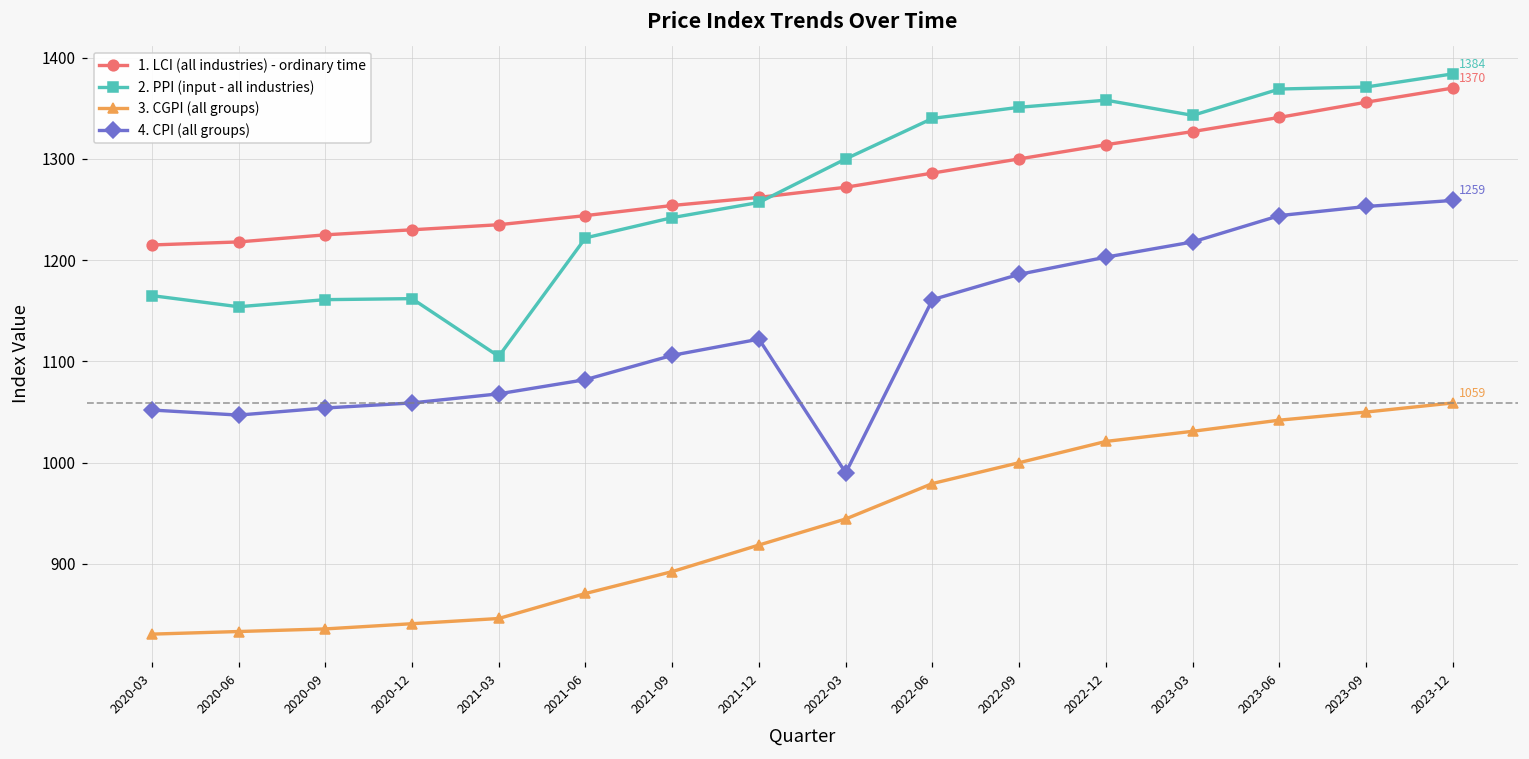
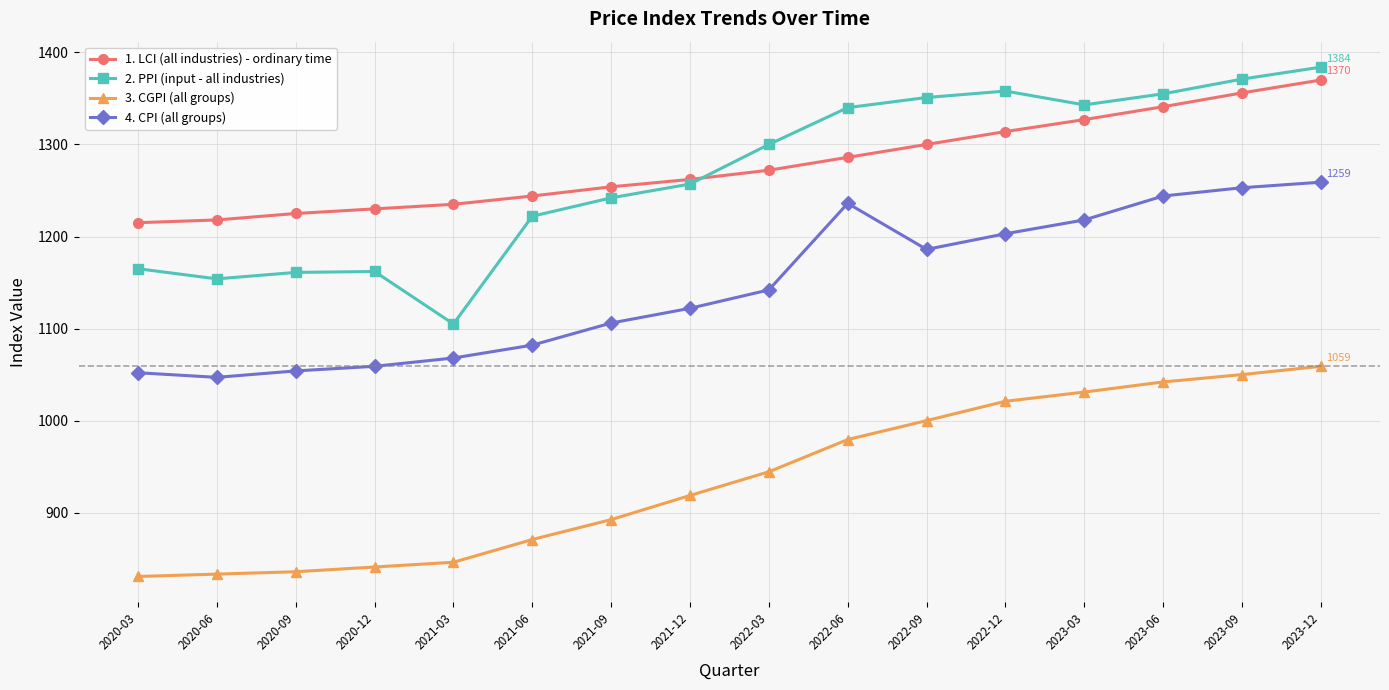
  {
    "2. PPI (input - all industries)": {
      "2020-03": 1170,
      "2020-06": 1150,
      "2020-09": 1160,
      "2020-12": 1160,
      "2021-03": 1110,
      "2021-06": 1220,
      "2021-09": 1240,
      "2021-12": 1260,
      "2022-03": 1300,
      "2022-06": 1340,
      "2022-09": 1350,
      "2022-12": 1360,
      "2023-03": 1340,
-     "2023-06": 1370,
+     "2023-06": 1360,
      "2023-09": 1370
    },
    "4. CPI (all groups)": {
      "2020-03": 1050,
      "2020-06": 1050,
      "2020-09": 1050,
      "2020-12": 1060,
      "2021-03": 1070,
      "2021-06": 1080,
      "2021-09": 1110,
      "2021-12": 1120,
-     "2022-03": 990,
-     "2022-06": 1160,
+     "2022-03": 1140,
+     "2022-06": 1240,
      "2022-09": 1190,
      "2022-12": 1200,
      "2023-03": 1220,
      "2023-06": 1240,
      "2023-09": 1250
    }
  }
